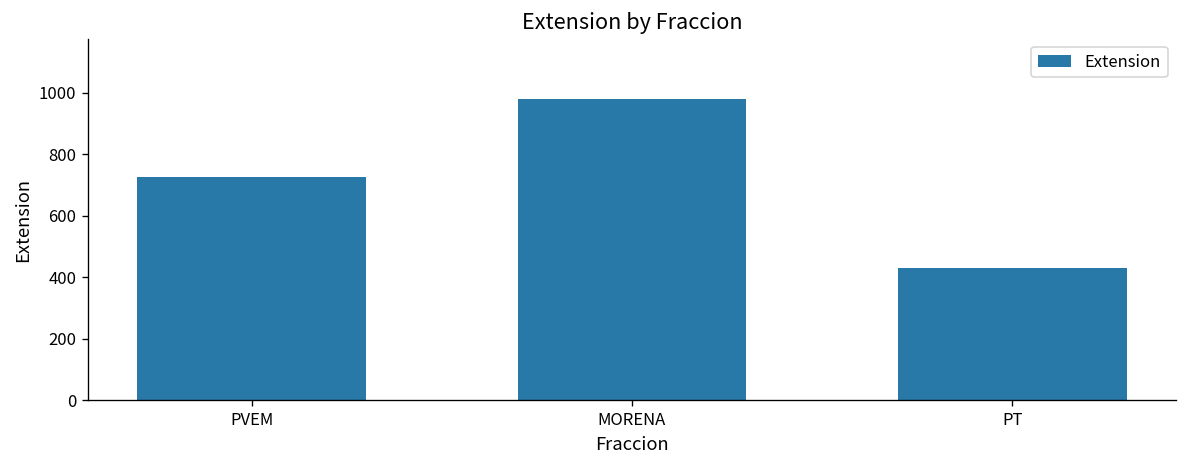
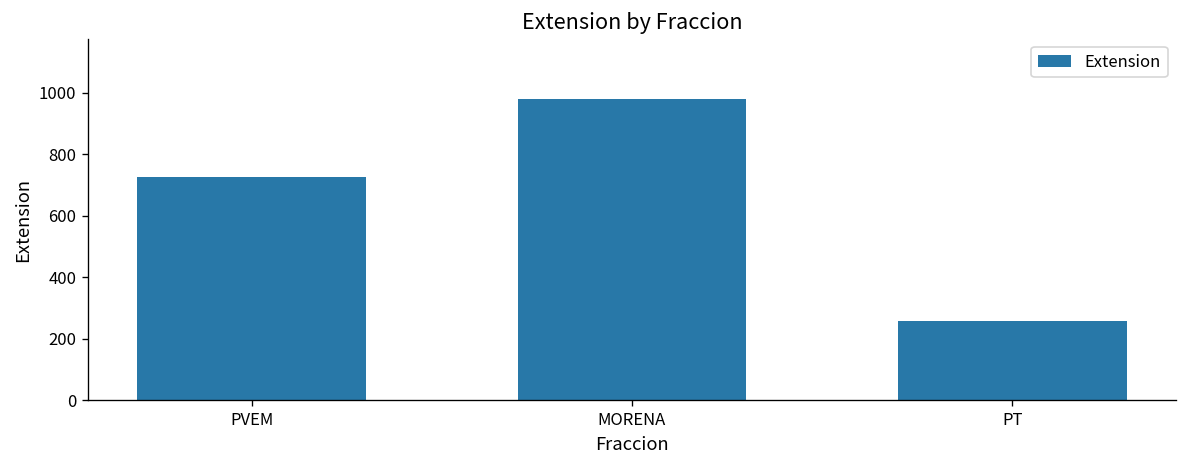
  {
    "PVEM": 730,
    "MORENA": 980,
-   "PT": 430
+   "PT": 260
  }
